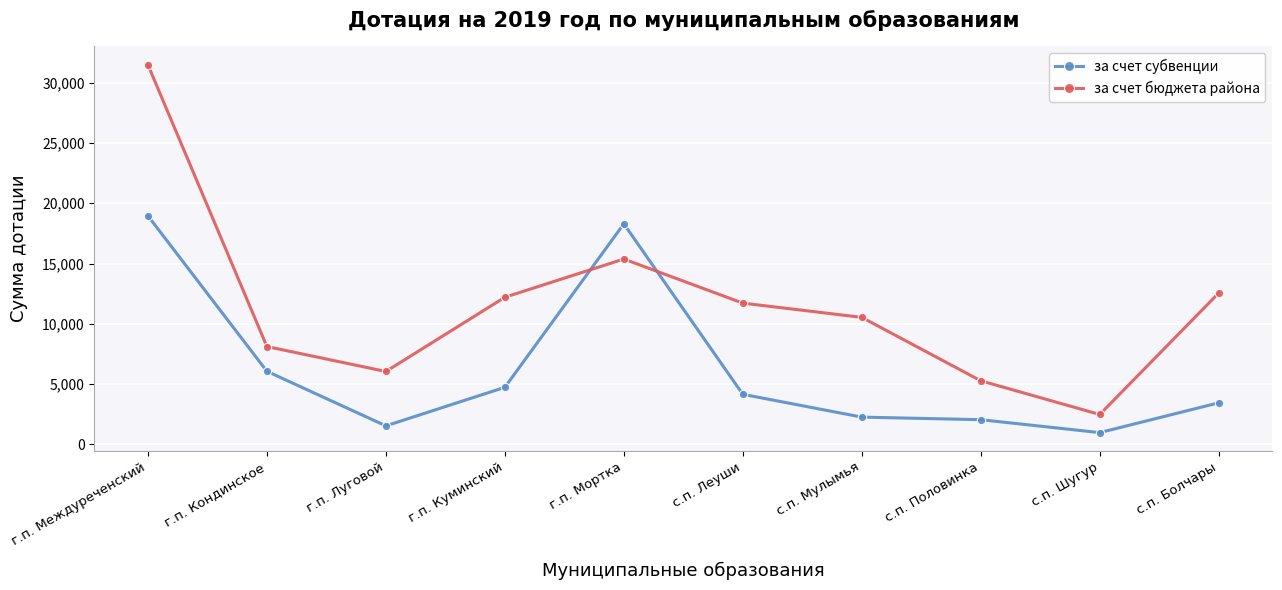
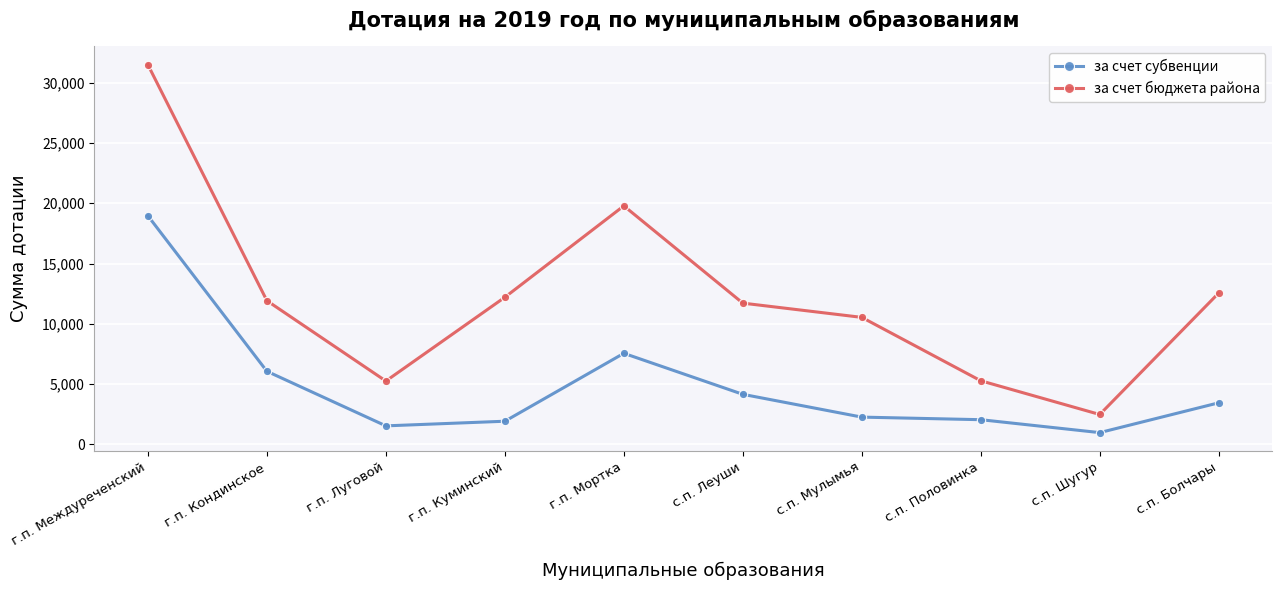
  {
    "за счет субвенции": {
      "г.п. Междуреченский": "19,000",
      "г.п. Кондинское": "6,100",
      "г.п. Луговой": "1,500",
-     "г.п. Куминский": "4,700",
-     "г.п. Мортка": "18,300",
+     "г.п. Куминский": "1,900",
+     "г.п. Мортка": "7,500",
      "с.п. Леуши": "4,100",
      "с.п. Мулымья": "2,200",
      "с.п. Половинка": "2,000",
      "с.п. Шугур": "1,000",
      "с.п. Болчары": "3,400"
    },
    "за счет бюджета района": {
      "г.п. Междуреченский": "31,500",
-     "г.п. Кондинское": "8,100",
-     "г.п. Луговой": "6,000",
+     "г.п. Кондинское": "11,900",
+     "г.п. Луговой": "5,200",
      "г.п. Куминский": "12,200",
-     "г.п. Мортка": "15,400",
+     "г.п. Мортка": "19,800",
      "с.п. Леуши": "11,700",
      "с.п. Мулымья": "10,500",
      "с.п. Половинка": "5,300",
      "с.п. Шугур": "2,500",
      "с.п. Болчары": "12,600"
    }
  }
